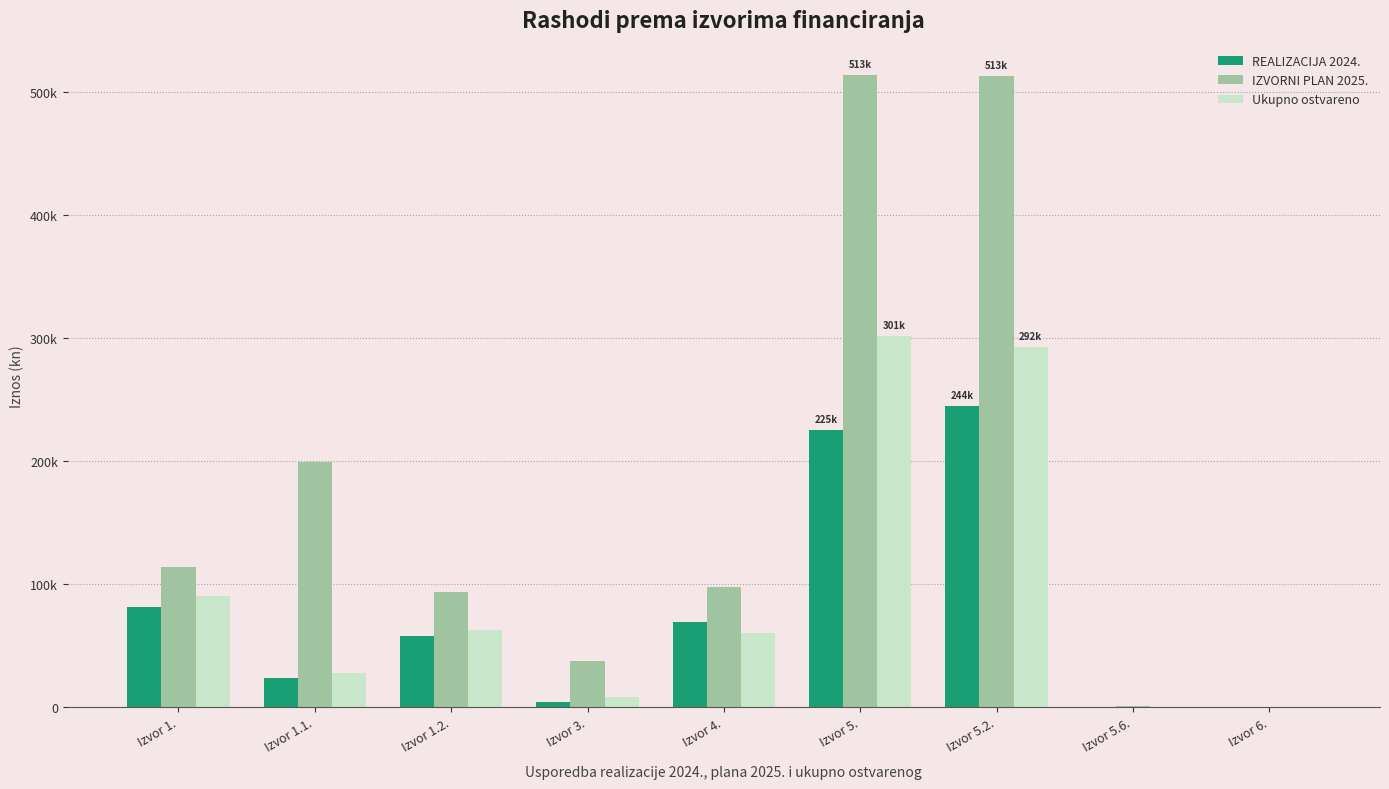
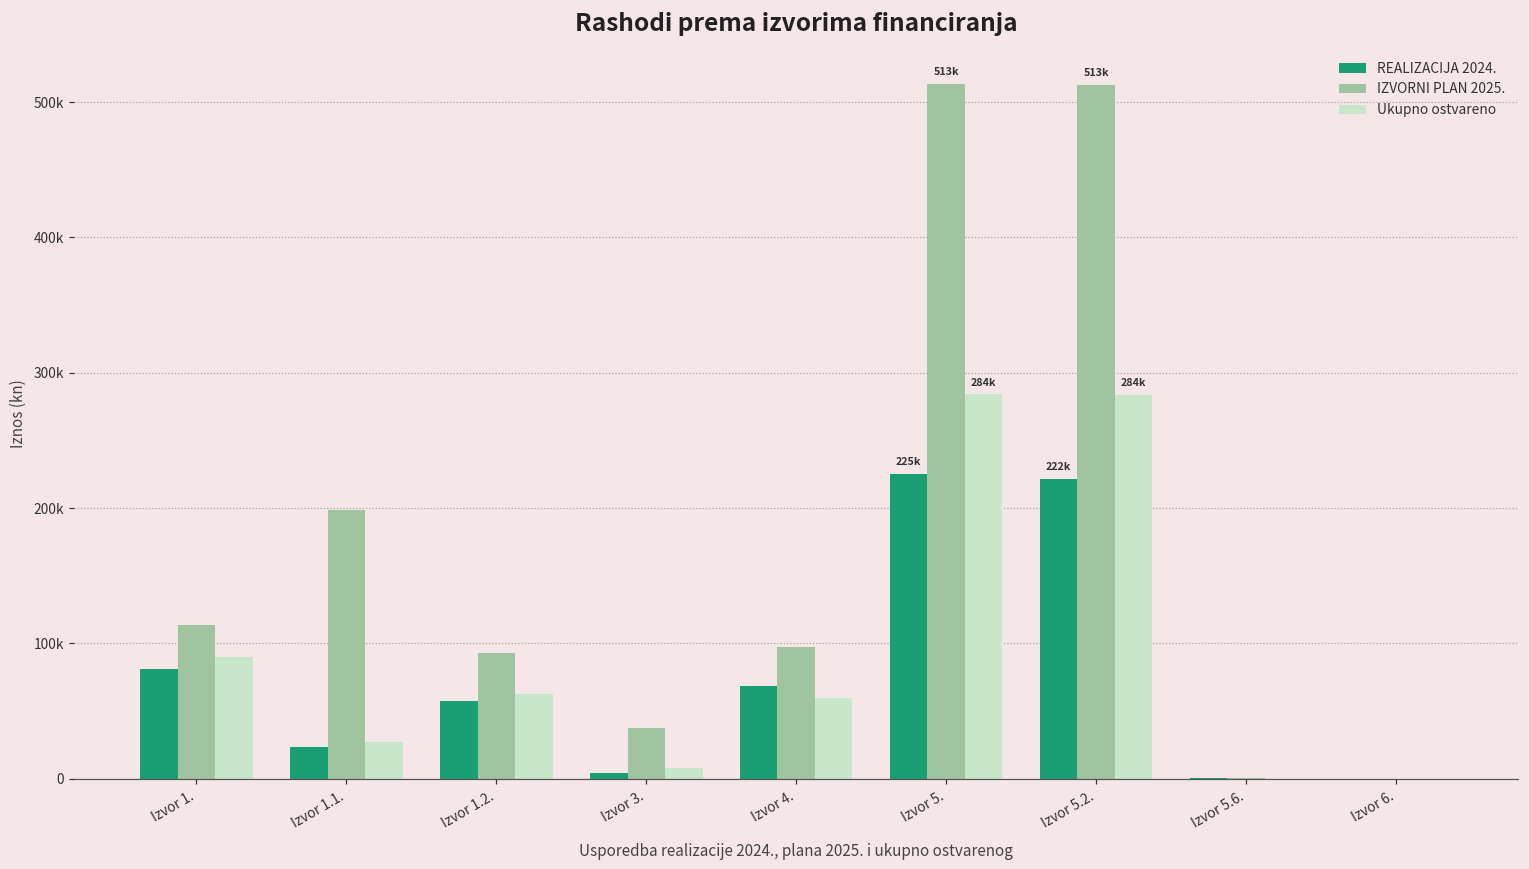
  {
    "REALIZACIJA 2024.": {
      "Izvor 5.": "225k",
-     "Izvor 5.2.": "244k"
+     "Izvor 5.2.": "222k"
    },
    "IZVORNI PLAN 2025.": {
      "Izvor 5.": "513k",
      "Izvor 5.2.": "513k"
    },
    "Ukupno ostvareno": {
-     "Izvor 5.": "301k",
-     "Izvor 5.2.": "292k"
+     "Izvor 5.": "284k",
+     "Izvor 5.2.": "284k"
    }
  }
